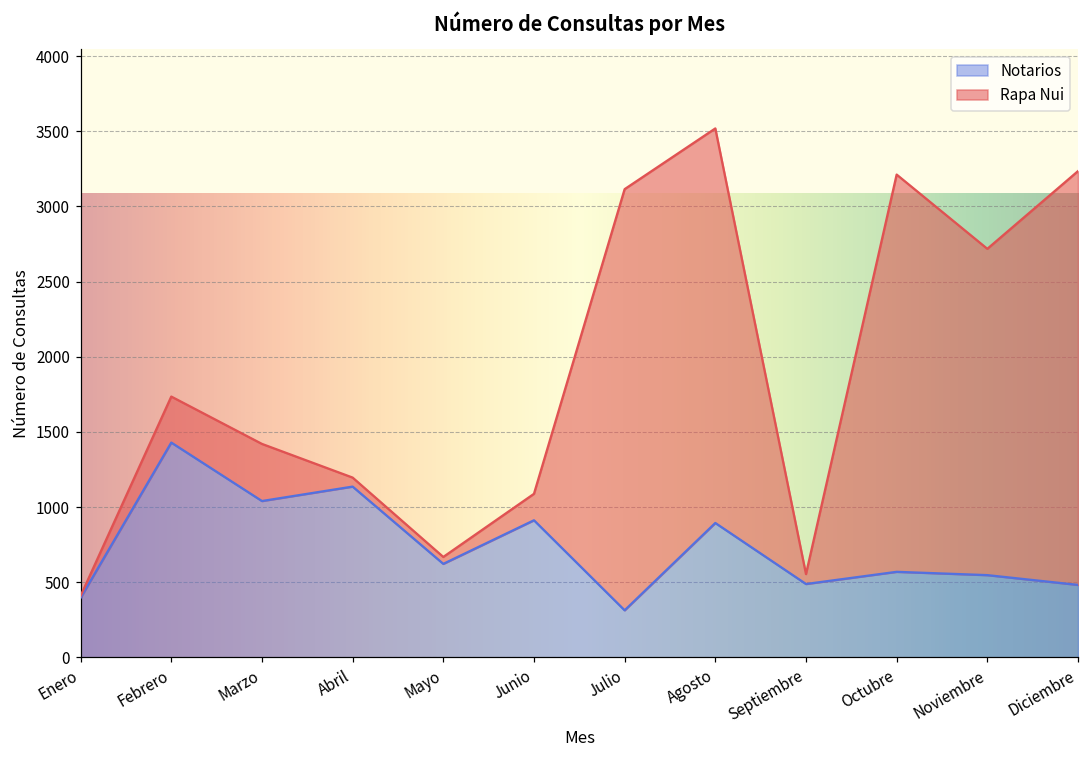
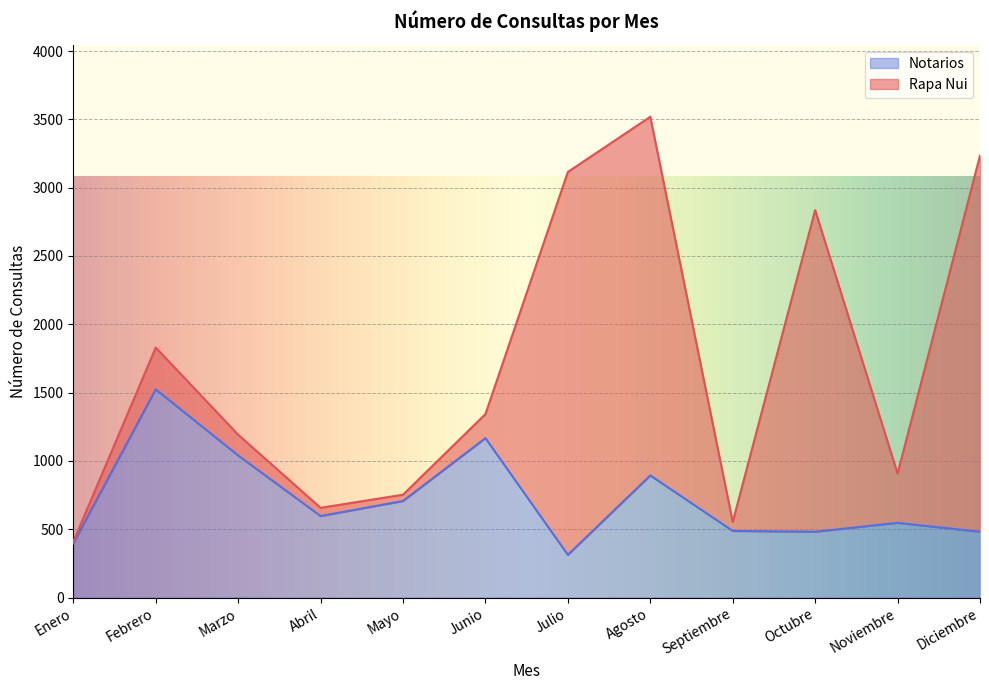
  {
    "Notarios": {
-     "Febrero": 1430,
+     "Febrero": 1520,
      "Marzo": 1040,
-     "Abril": 1140,
-     "Mayo": 620,
-     "Junio": 910,
+     "Abril": 600,
+     "Mayo": 710,
+     "Junio": 1170,
      "Julio": 310,
      "Agosto": 890,
      "Septiembre": 490,
-     "Octubre": 570,
+     "Octubre": 480,
      "Noviembre": 550,
      "Diciembre": 480
    },
    "Rapa Nui": {
      "Febrero": 310,
-     "Marzo": 380,
+     "Marzo": 150,
      "Abril": 60,
      "Mayo": 50,
      "Junio": 180,
      "Julio": 2800,
      "Agosto": 2630,
      "Septiembre": 70,
-     "Octubre": 2640,
-     "Noviembre": 2170,
+     "Octubre": 2350,
+     "Noviembre": 360,
      "Diciembre": 2750
    }
  }
